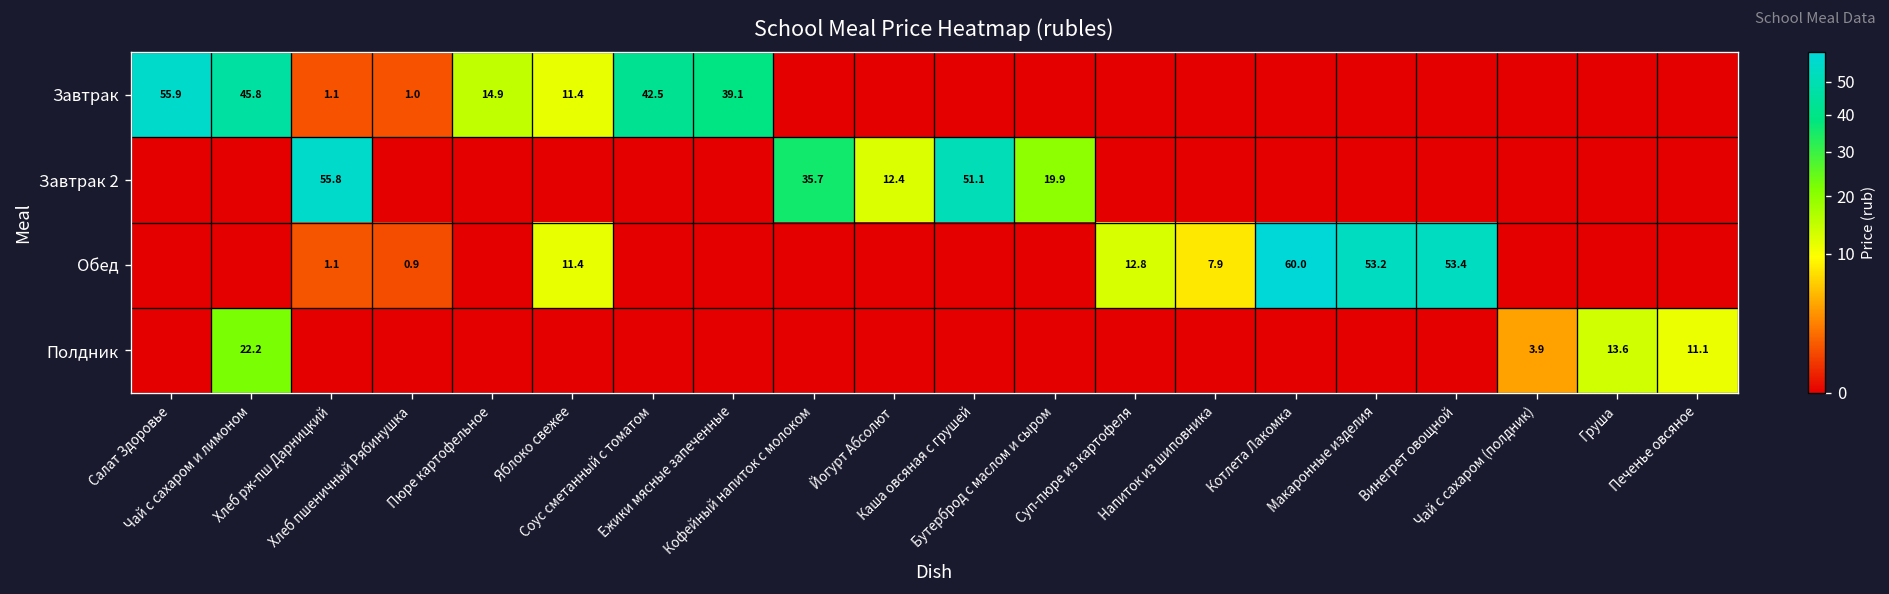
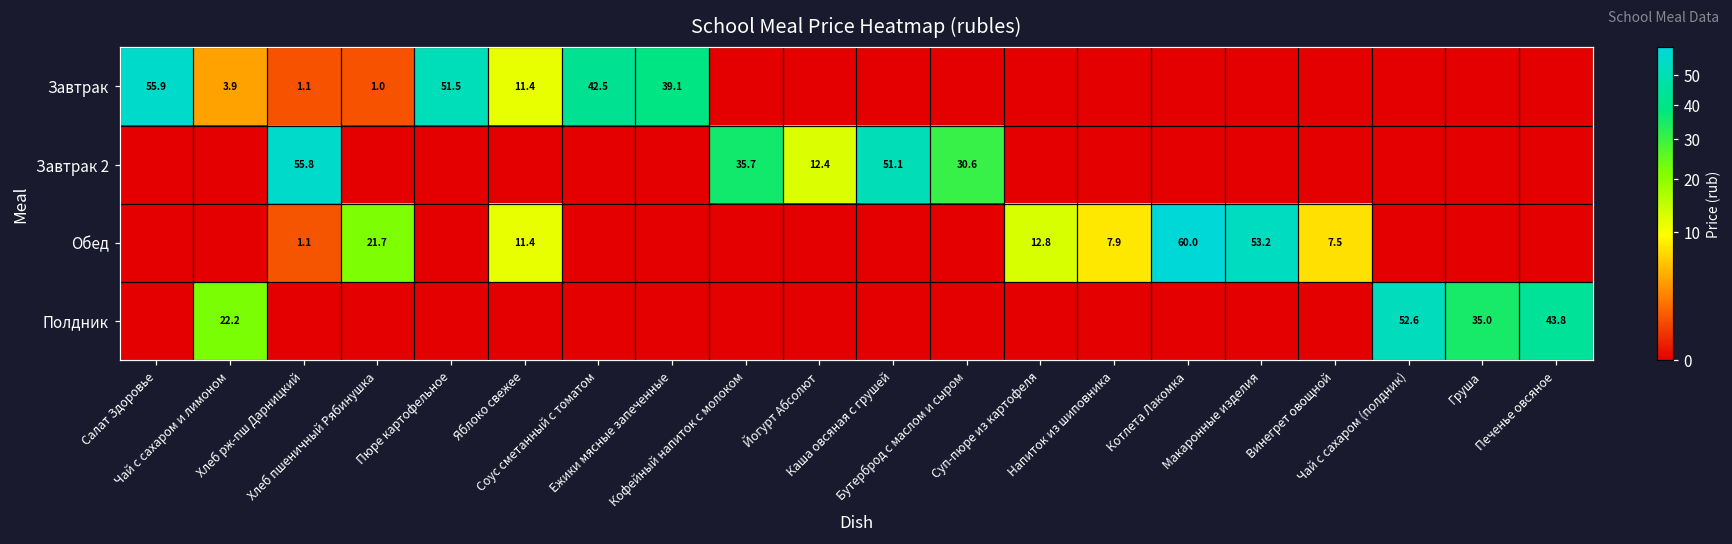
  {
    "Завтрак": {
      "Салат Здоровье": 55.9,
-     "Чай с сахаром и лимоном": 45.8,
+     "Чай с сахаром и лимоном": 3.9,
      "Хлеб рж-пш Дарницкий": 1.1,
      "Хлеб пшеничный Рябинушка": 1.0,
-     "Пюре картофельное": 14.9,
+     "Пюре картофельное": 51.5,
      "Яблоко свежее": 11.4,
      "Соус сметанный с томатом": 42.5,
      "Ежики мясные запеченные": 39.1
    },
    "Завтрак 2": {
      "Хлеб рж-пш Дарницкий": 55.8,
      "Кофейный напиток с молоком": 35.7,
      "Йогурт Абсолют": 12.4,
      "Каша овсяная с грушей": 51.1,
-     "Бутерброд с маслом и сыром": 19.9
+     "Бутерброд с маслом и сыром": 30.6
    },
    "Обед": {
      "Хлеб рж-пш Дарницкий": 1.1,
-     "Хлеб пшеничный Рябинушка": 0.9,
+     "Хлеб пшеничный Рябинушка": 21.7,
      "Яблоко свежее": 11.4,
      "Суп-пюре из картофеля": 12.8,
      "Напиток из шиповника": 7.9,
      "Котлета Лакомка": 60.0,
      "Макаронные изделия": 53.2,
-     "Винегрет овощной": 53.4
+     "Винегрет овощной": 7.5
    },
    "Полдник": {
      "Чай с сахаром и лимоном": 22.2,
-     "Чай с сахаром (полдник)": 3.9,
-     "Груша": 13.6,
-     "Печенье овсяное": 11.1
+     "Чай с сахаром (полдник)": 52.6,
+     "Груша": 35.0,
+     "Печенье овсяное": 43.8
    }
  }
